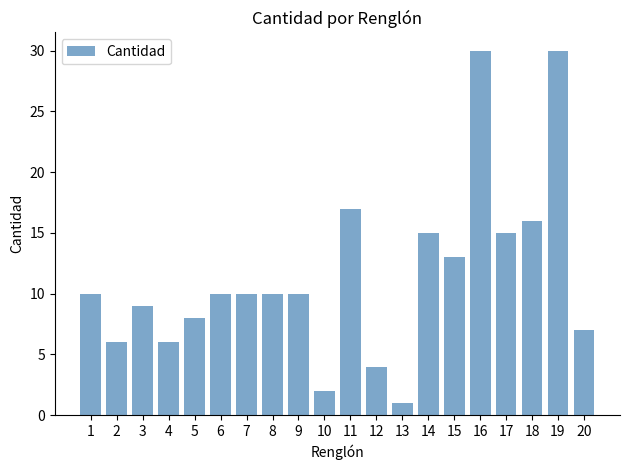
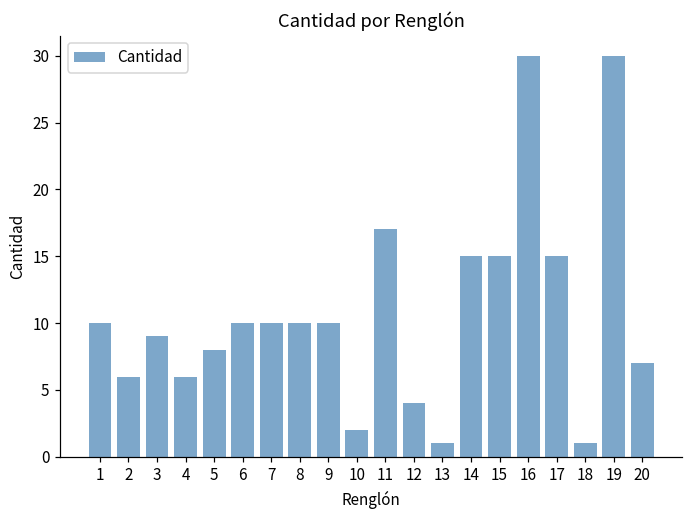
  {
    "1": 10,
    "2": 6,
    "3": 9,
    "4": 6,
    "5": 8,
    "6": 10,
    "7": 10,
    "8": 10,
    "9": 10,
    "10": 2,
    "11": 17,
    "12": 4,
    "13": 1,
    "14": 15,
-   "15": 13,
+   "15": 15,
    "16": 30,
    "17": 15,
-   "18": 16,
+   "18": 1,
    "19": 30,
    "20": 7
  }
